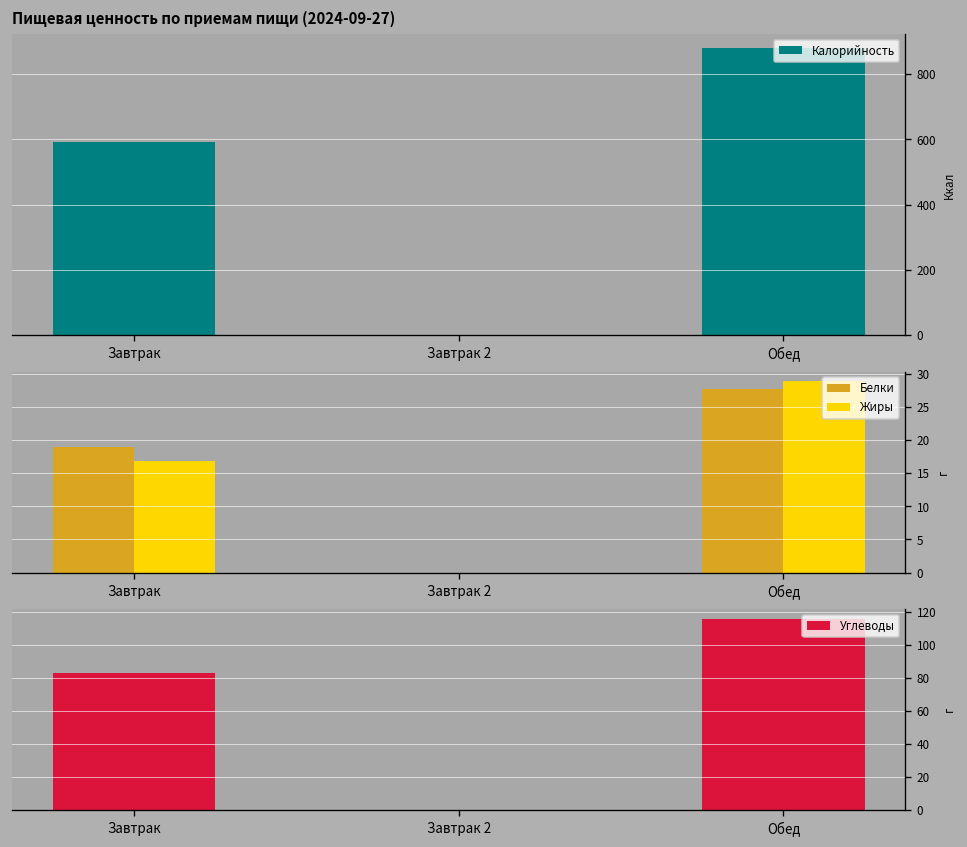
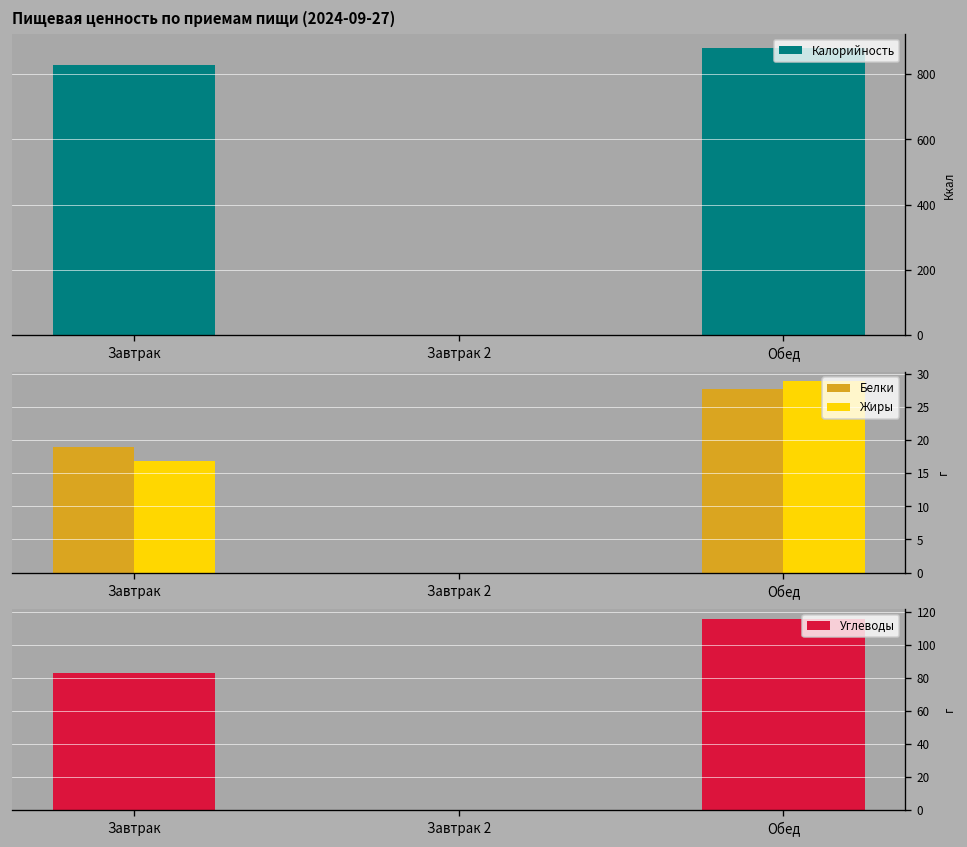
  {
    "Пищевая ценность по приемам пищи (2024-09-27)": {
-     "Завтрак": 590,
+     "Завтрак": 830,
      "Завтрак 2": 0
    }
  }
